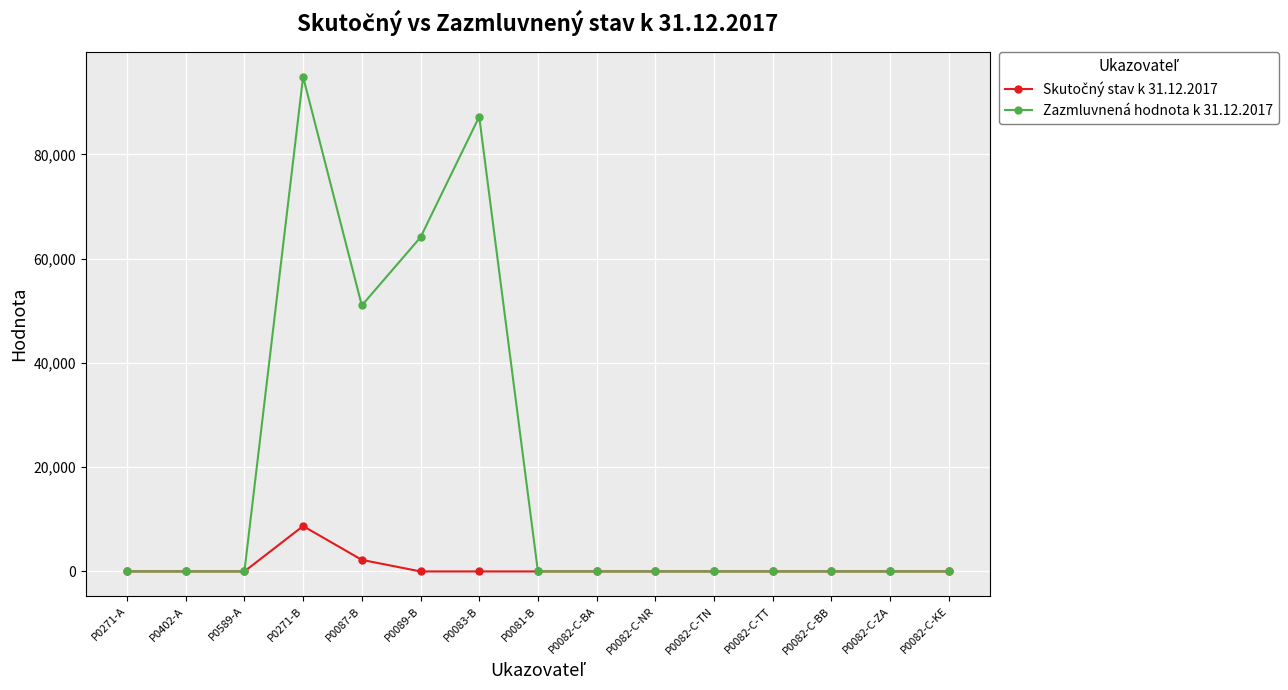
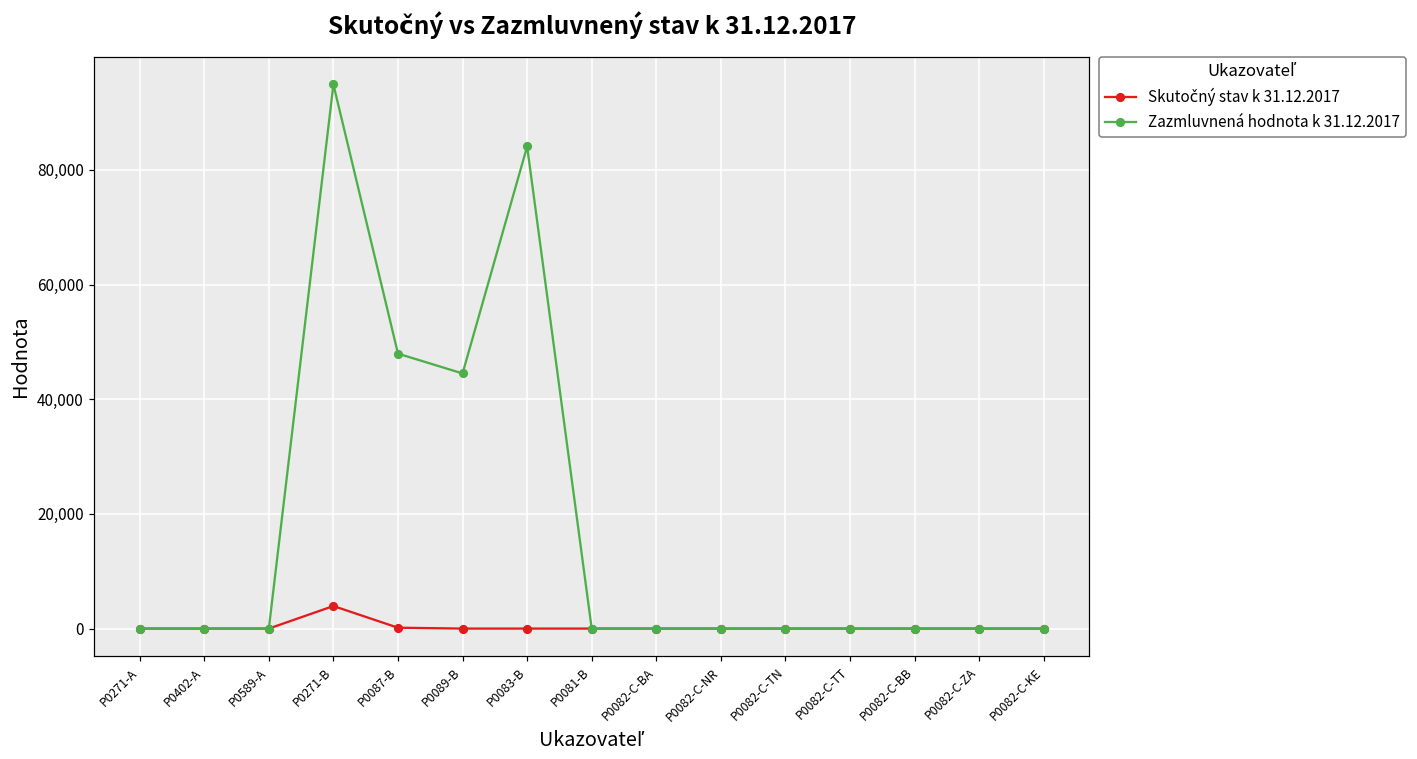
  {
    "Skutočný stav k 31.12.2017": {
-     "P0271-B": "9,000",
-     "P0087-B": "2,000",
+     "P0271-B": "4,000",
+     "P0087-B": "0",
      "P0089-B": "0",
      "P0083-B": "0"
    },
    "Zazmluvnená hodnota k 31.12.2017": {
      "P0271-B": "95,000",
-     "P0087-B": "51,000",
-     "P0089-B": "64,000",
-     "P0083-B": "87,000"
+     "P0087-B": "48,000",
+     "P0089-B": "45,000",
+     "P0083-B": "84,000"
    }
  }
